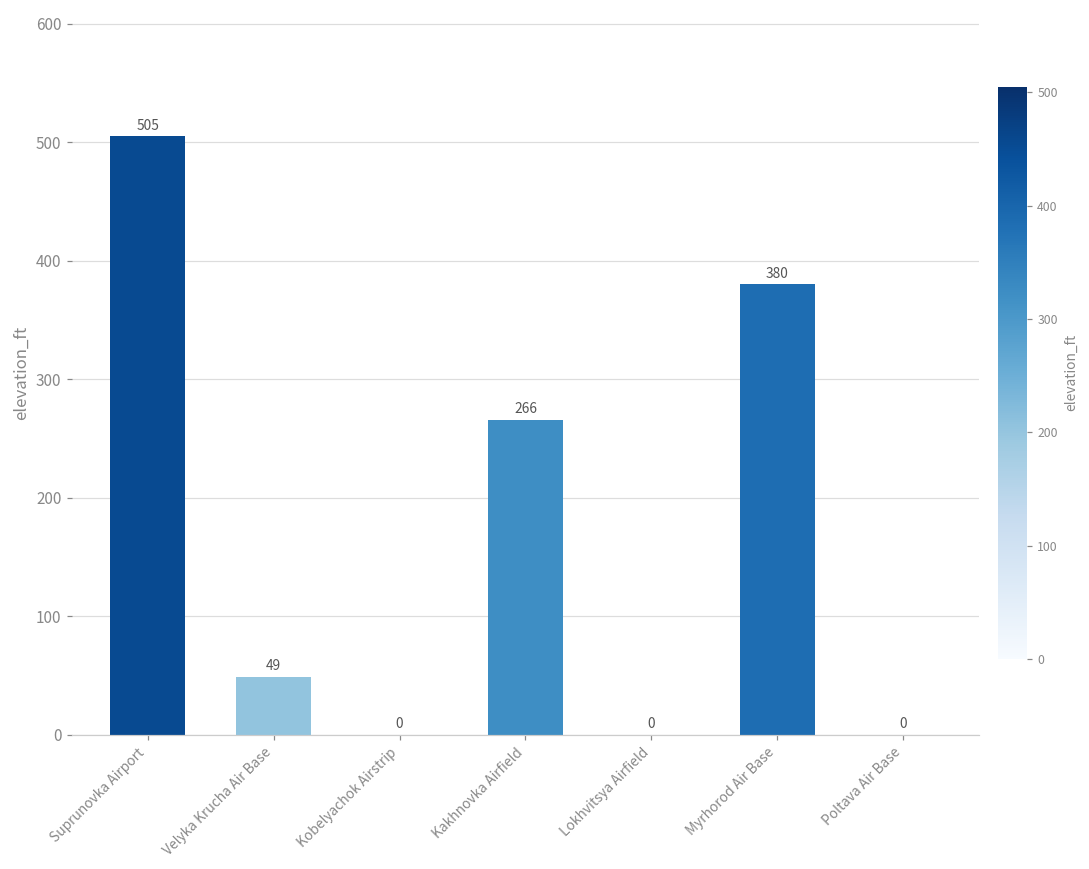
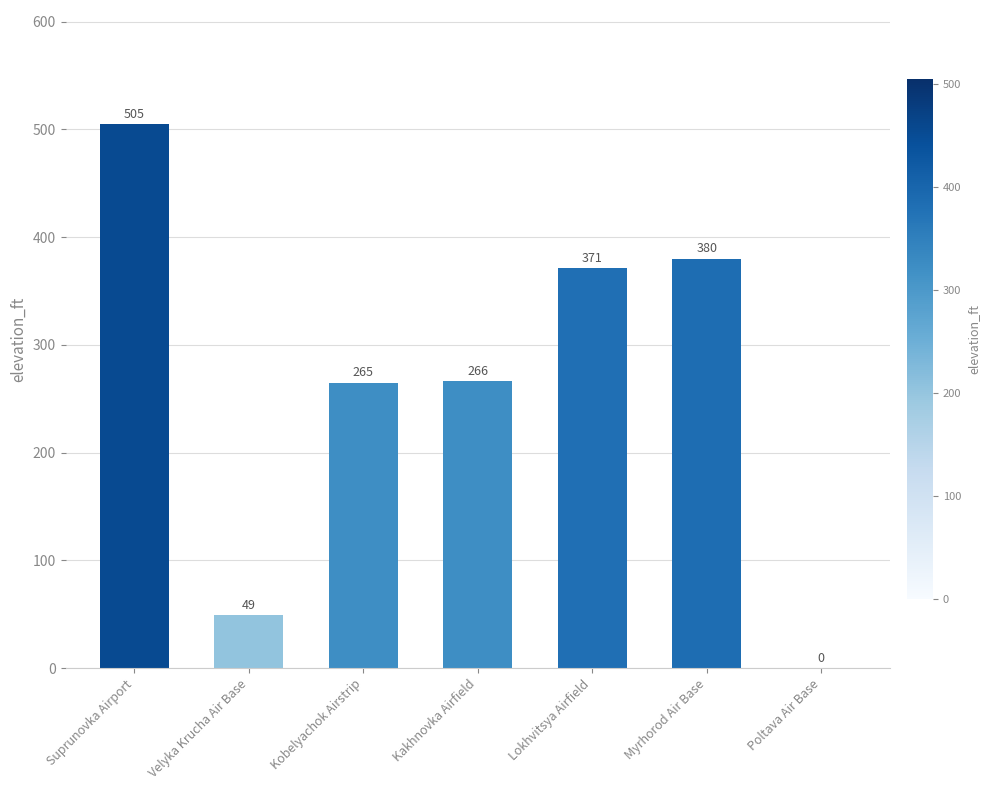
  {
    "Suprunovka Airport": 505,
    "Velyka Krucha Air Base": 49,
-   "Kobelyachok Airstrip": 0,
+   "Kobelyachok Airstrip": 265,
    "Kakhnovka Airfield": 266,
-   "Lokhvitsya Airfield": 0,
+   "Lokhvitsya Airfield": 371,
    "Myrhorod Air Base": 380,
    "Poltava Air Base": 0
  }
